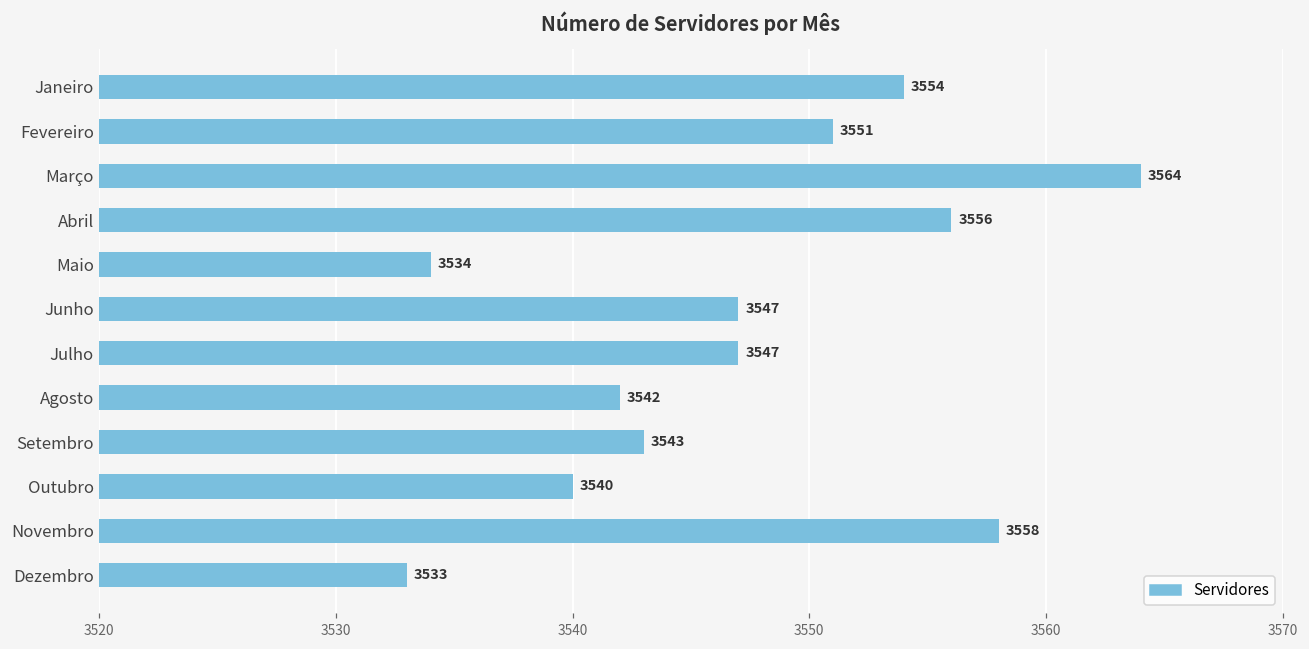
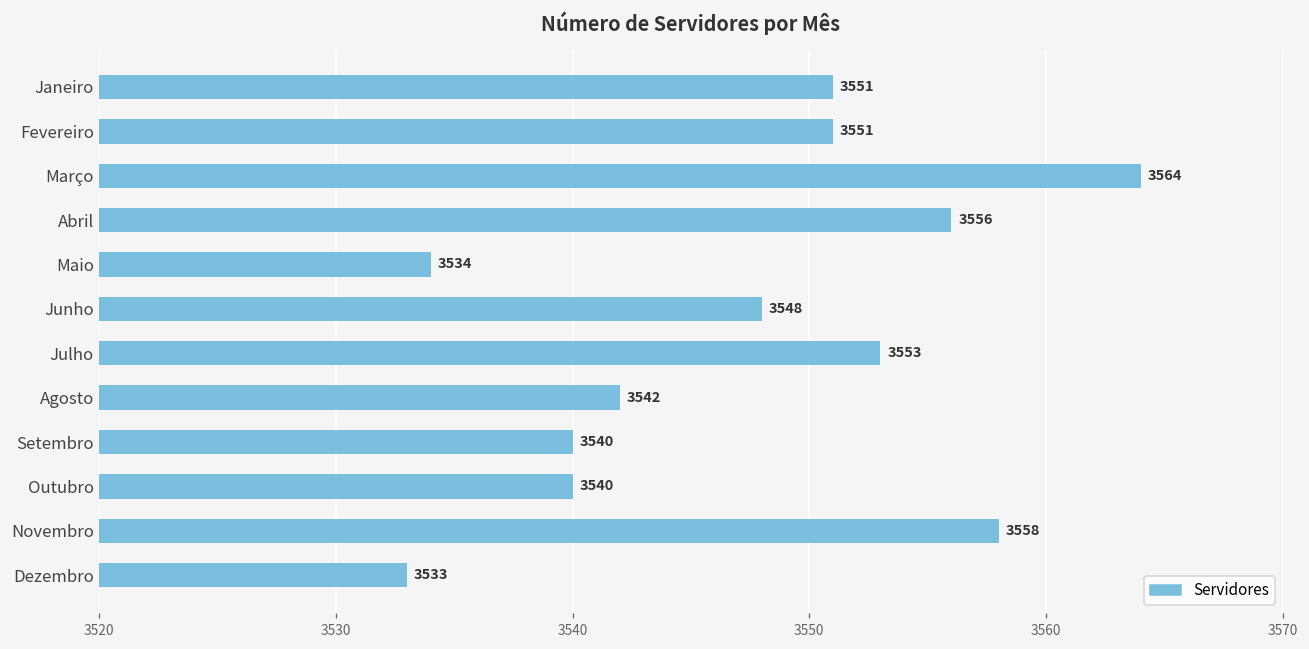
  {
-   "Janeiro": 3554,
+   "Janeiro": 3551,
    "Fevereiro": 3551,
    "Março": 3564,
    "Abril": 3556,
    "Maio": 3534,
-   "Junho": 3547,
-   "Julho": 3547,
+   "Junho": 3548,
+   "Julho": 3553,
    "Agosto": 3542,
-   "Setembro": 3543,
+   "Setembro": 3540,
    "Outubro": 3540,
    "Novembro": 3558,
    "Dezembro": 3533
  }
